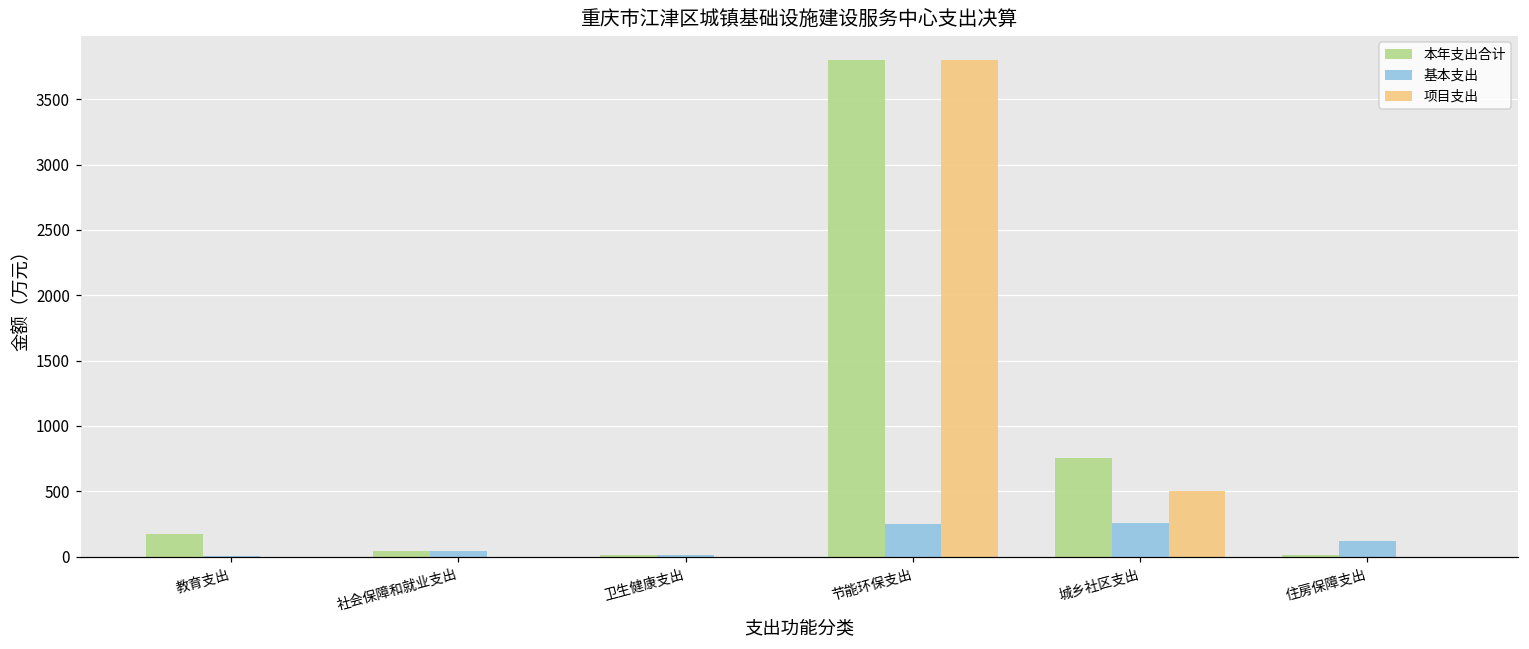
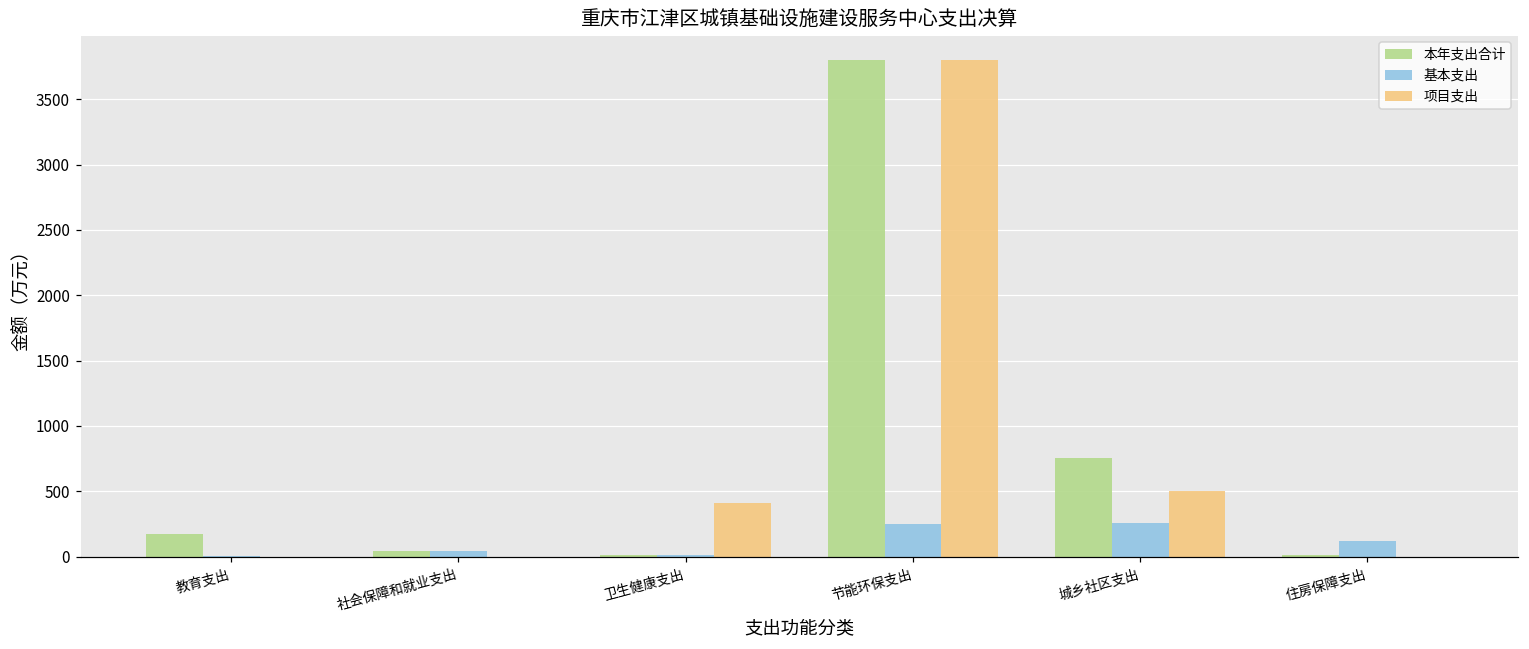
  {
    "本年支出合计": {
      "教育支出": 170,
      "社会保障和就业支出": 40,
      "节能环保支出": 3800,
      "城乡社区支出": 760
    },
    "基本支出": {
      "社会保障和就业支出": 40,
      "节能环保支出": 250,
      "城乡社区支出": 260,
      "住房保障支出": 120
    },
    "项目支出": {
      "教育支出": 0,
      "社会保障和就业支出": 0,
-     "卫生健康支出": 0,
+     "卫生健康支出": 410,
      "节能环保支出": 3800,
      "城乡社区支出": 500,
      "住房保障支出": 0
    }
  }
